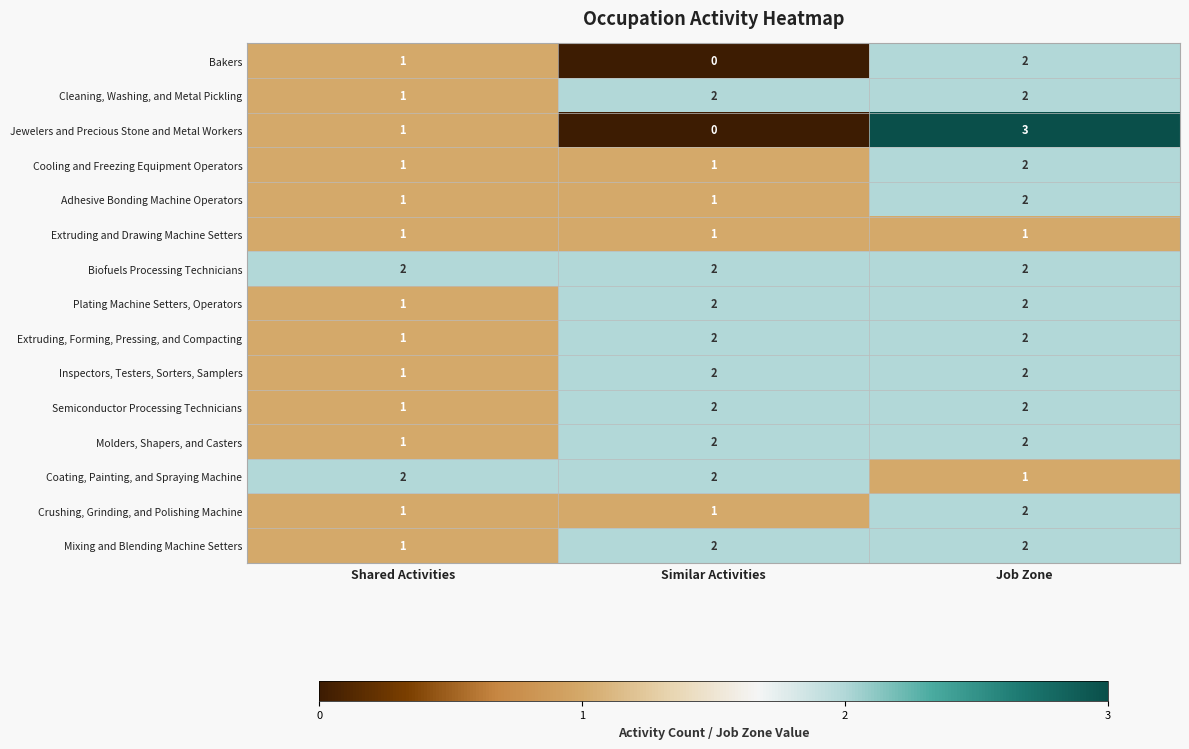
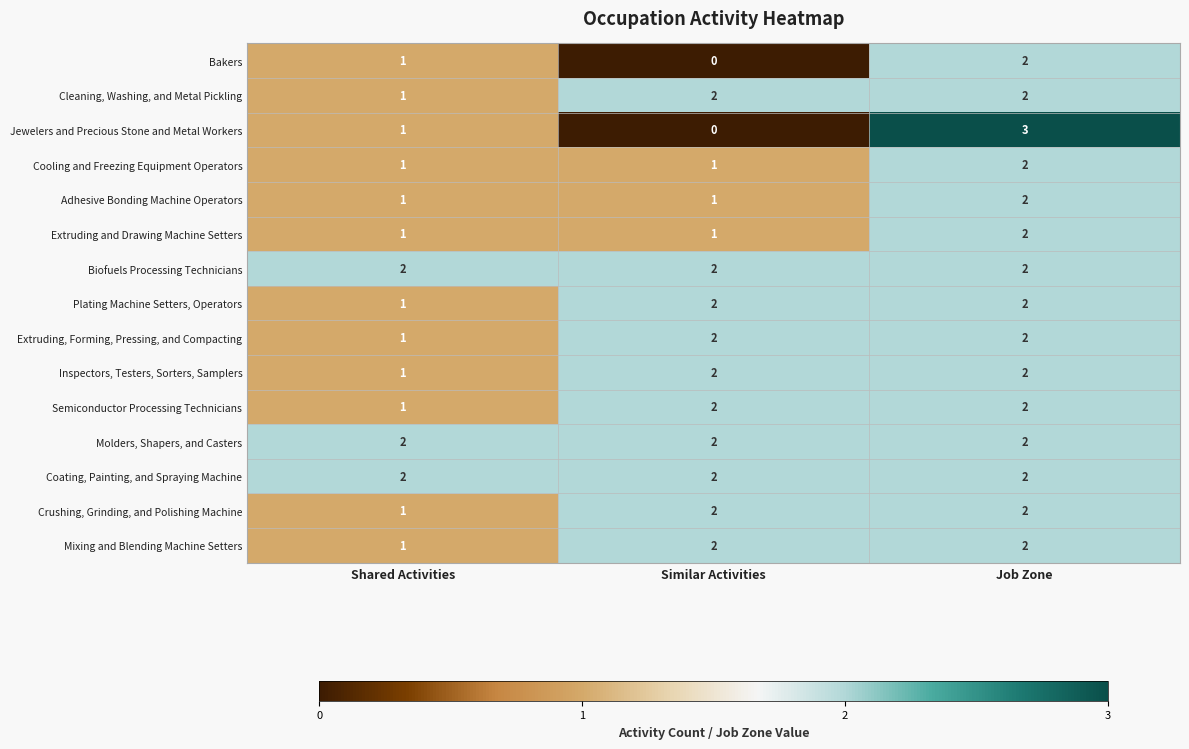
  {
    "Bakers": {
      "Shared Activities": 1,
      "Similar Activities": 0,
      "Job Zone": 2
    },
    "Cleaning, Washing, and Metal Pickling": {
      "Shared Activities": 1,
      "Similar Activities": 2,
      "Job Zone": 2
    },
    "Jewelers and Precious Stone and Metal Workers": {
      "Shared Activities": 1,
      "Similar Activities": 0,
      "Job Zone": 3
    },
    "Cooling and Freezing Equipment Operators": {
      "Shared Activities": 1,
      "Similar Activities": 1,
      "Job Zone": 2
    },
    "Adhesive Bonding Machine Operators": {
      "Shared Activities": 1,
      "Similar Activities": 1,
      "Job Zone": 2
    },
    "Extruding and Drawing Machine Setters": {
      "Shared Activities": 1,
      "Similar Activities": 1,
-     "Job Zone": 1
+     "Job Zone": 2
    },
    "Biofuels Processing Technicians": {
      "Shared Activities": 2,
      "Similar Activities": 2,
      "Job Zone": 2
    },
    "Plating Machine Setters, Operators": {
      "Shared Activities": 1,
      "Similar Activities": 2,
      "Job Zone": 2
    },
    "Extruding, Forming, Pressing, and Compacting": {
      "Shared Activities": 1,
      "Similar Activities": 2,
      "Job Zone": 2
    },
    "Inspectors, Testers, Sorters, Samplers": {
      "Shared Activities": 1,
      "Similar Activities": 2,
      "Job Zone": 2
    },
    "Semiconductor Processing Technicians": {
      "Shared Activities": 1,
      "Similar Activities": 2,
      "Job Zone": 2
    },
    "Molders, Shapers, and Casters": {
-     "Shared Activities": 1,
+     "Shared Activities": 2,
      "Similar Activities": 2,
      "Job Zone": 2
    },
    "Coating, Painting, and Spraying Machine": {
      "Shared Activities": 2,
      "Similar Activities": 2,
-     "Job Zone": 1
+     "Job Zone": 2
    },
    "Crushing, Grinding, and Polishing Machine": {
      "Shared Activities": 1,
-     "Similar Activities": 1,
+     "Similar Activities": 2,
      "Job Zone": 2
    },
    "Mixing and Blending Machine Setters": {
      "Shared Activities": 1,
      "Similar Activities": 2,
      "Job Zone": 2
    }
  }
